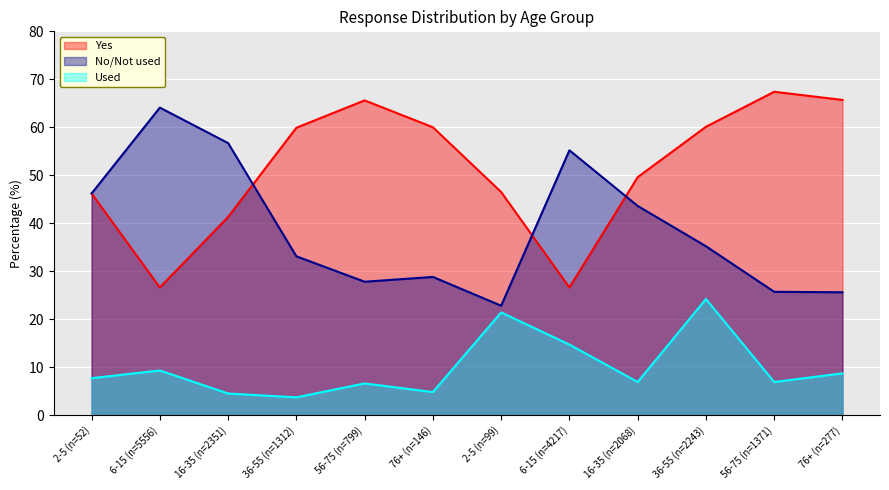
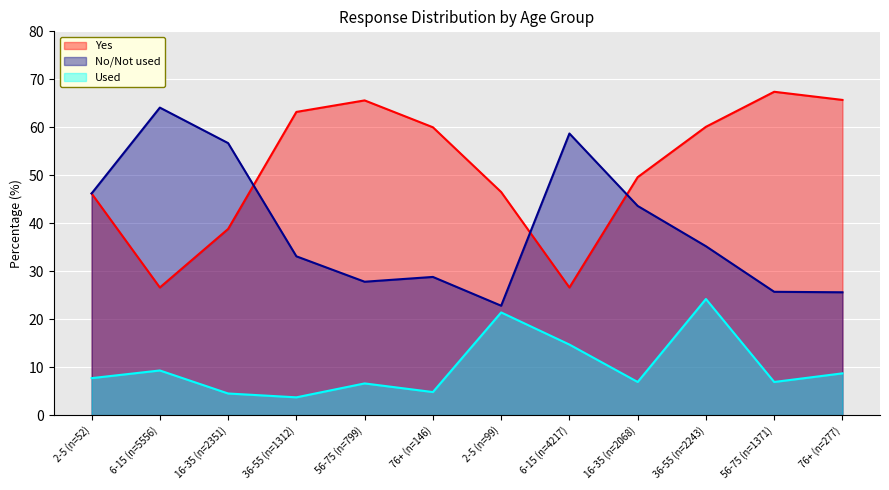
  {
    "Yes": {
      "6-15 (n=5556)": 27,
-     "16-35 (n=2351)": 41,
-     "36-55 (n=1312)": 60,
+     "16-35 (n=2351)": 39,
+     "36-55 (n=1312)": 63,
      "56-75 (n=799)": 66,
      "76+ (n=146)": 60,
      "2-5 (n=99)": 47,
      "6-15 (n=4217)": 27,
      "16-35 (n=2068)": 50,
      "36-55 (n=2243)": 60,
      "56-75 (n=1371)": 67,
      "76+ (n=277)": 66
    },
    "No/Not used": {
      "6-15 (n=5556)": 64,
      "16-35 (n=2351)": 57,
      "36-55 (n=1312)": 33,
      "56-75 (n=799)": 28,
      "76+ (n=146)": 29,
      "2-5 (n=99)": 23,
-     "6-15 (n=4217)": 55,
+     "6-15 (n=4217)": 59,
      "16-35 (n=2068)": 44,
      "36-55 (n=2243)": 35,
      "56-75 (n=1371)": 26,
      "76+ (n=277)": 26
    },
    "Used": {
      "2-5 (n=52)": 8,
      "6-15 (n=5556)": 9,
      "16-35 (n=2351)": 5,
      "36-55 (n=1312)": 4,
      "56-75 (n=799)": 7,
      "76+ (n=146)": 5,
      "2-5 (n=99)": 21,
      "6-15 (n=4217)": 15,
      "16-35 (n=2068)": 7,
      "36-55 (n=2243)": 24,
      "56-75 (n=1371)": 7,
      "76+ (n=277)": 9
    }
  }
